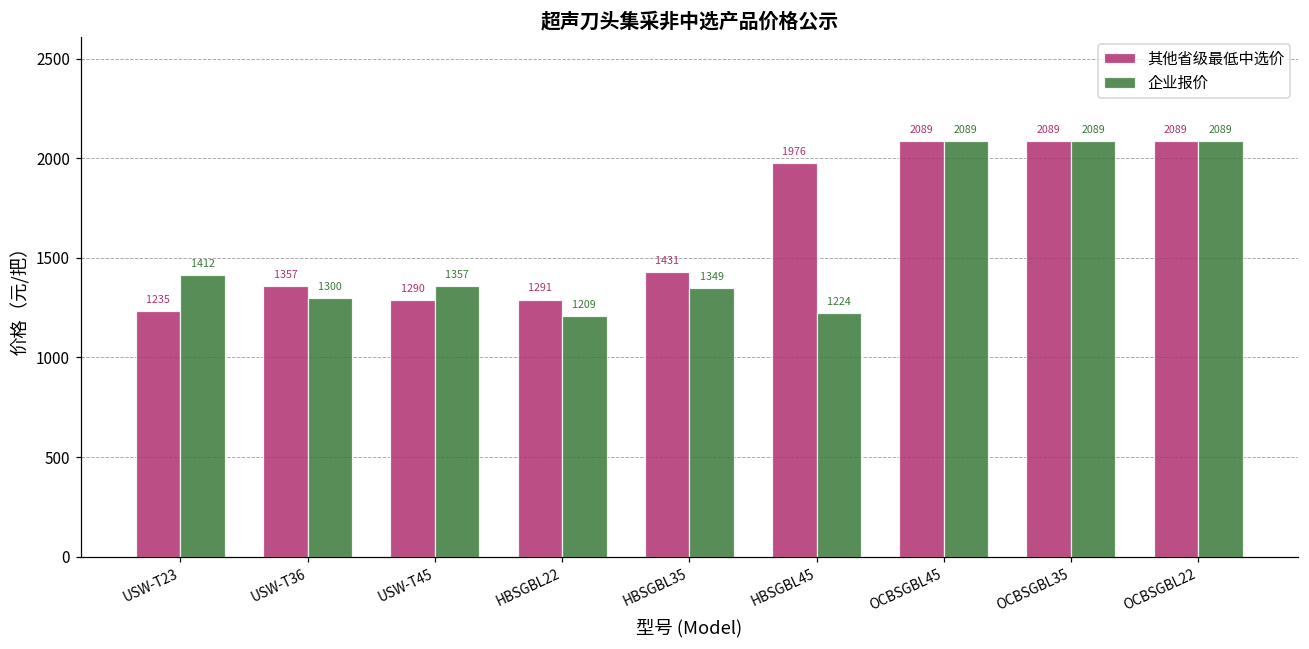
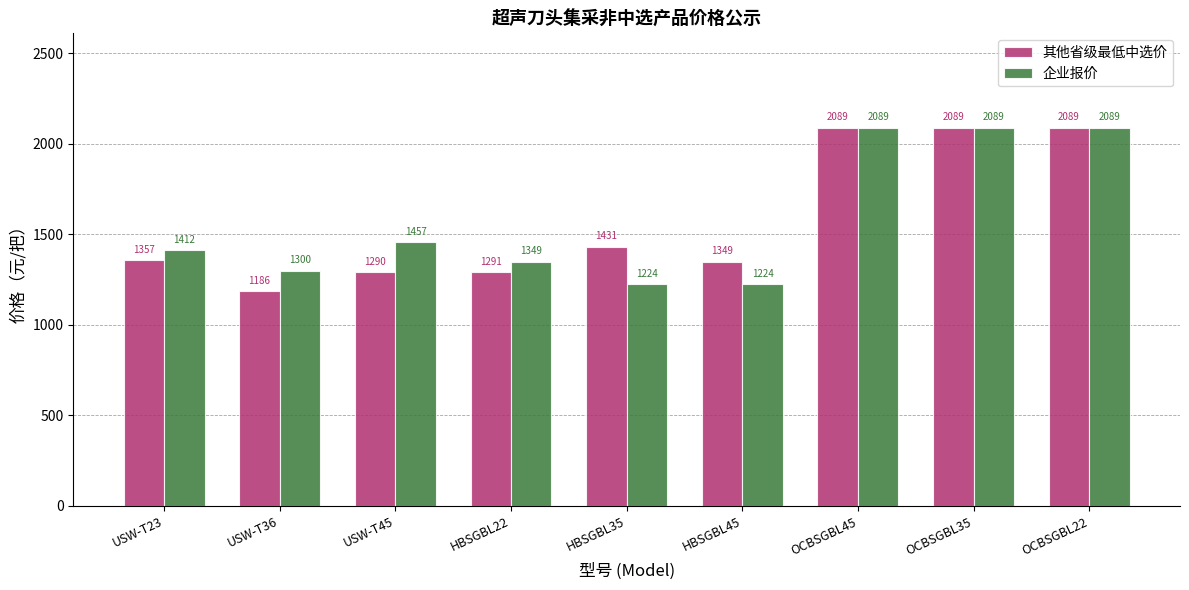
  {
    "其他省级最低中选价": {
-     "USW-T23": 1235,
-     "USW-T36": 1357,
+     "USW-T23": 1357,
+     "USW-T36": 1186,
      "USW-T45": 1290,
      "HBSGBL22": 1291,
      "HBSGBL35": 1431,
-     "HBSGBL45": 1976,
+     "HBSGBL45": 1349,
      "OCBSGBL45": 2089,
      "OCBSGBL35": 2089,
      "OCBSGBL22": 2089
    },
    "企业报价": {
      "USW-T23": 1412,
      "USW-T36": 1300,
-     "USW-T45": 1357,
-     "HBSGBL22": 1209,
-     "HBSGBL35": 1349,
+     "USW-T45": 1457,
+     "HBSGBL22": 1349,
+     "HBSGBL35": 1224,
      "HBSGBL45": 1224,
      "OCBSGBL45": 2089,
      "OCBSGBL35": 2089,
      "OCBSGBL22": 2089
    }
  }
